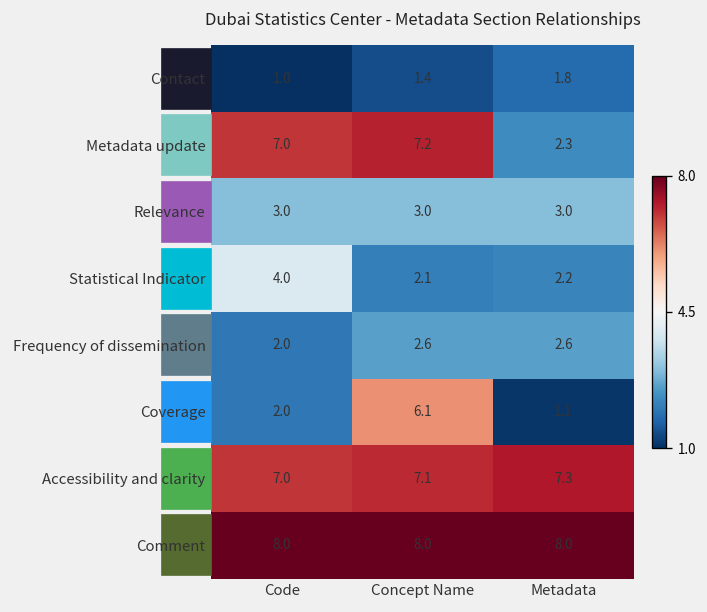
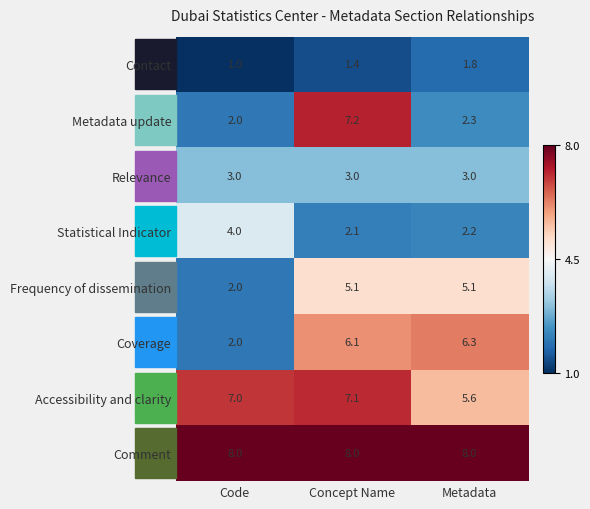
  {
    "Metadata update": {
-     "Code": 7.0,
+     "Code": 2.0,
      "Concept Name": 7.2,
      "Metadata": 2.3
    },
    "Relevance": {
      "Code": 3.0,
      "Concept Name": 3.0,
      "Metadata": 3.0
    },
    "Statistical Indicator": {
      "Code": 4.0,
      "Concept Name": 2.1,
      "Metadata": 2.2
    },
    "Frequency of dissemination": {
      "Code": 2.0,
-     "Concept Name": 2.6,
-     "Metadata": 2.6
+     "Concept Name": 5.1,
+     "Metadata": 5.1
    },
    "Coverage": {
      "Code": 2.0,
      "Concept Name": 6.1,
-     "Metadata": 1.1
+     "Metadata": 6.3
    },
    "Accessibility and clarity": {
      "Code": 7.0,
      "Concept Name": 7.1,
-     "Metadata": 7.3
+     "Metadata": 5.6
    },
    "Comment": {
      "Code": 8.0,
      "Concept Name": 8.0,
      "Metadata": 8.0
    }
  }
